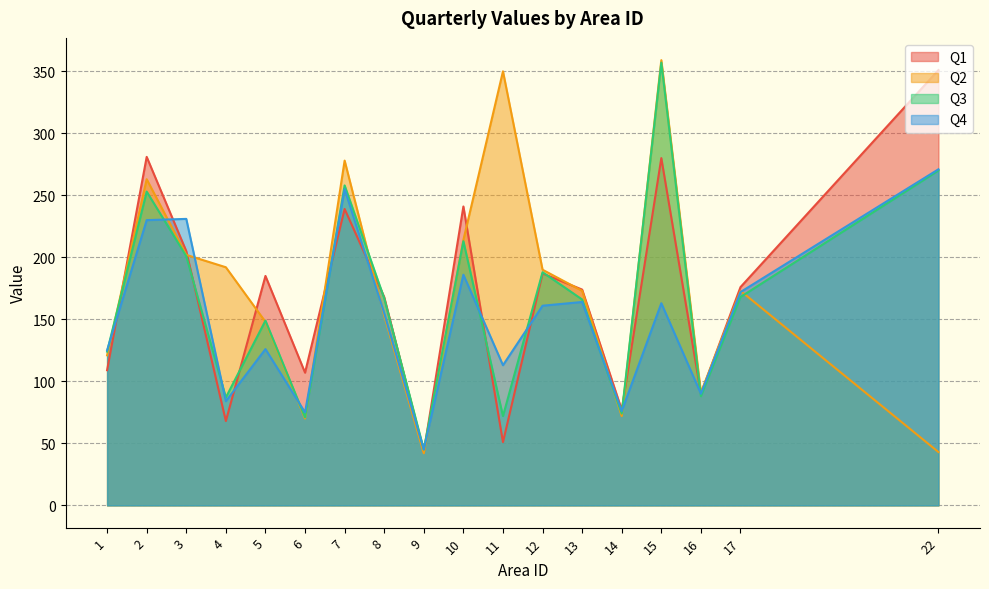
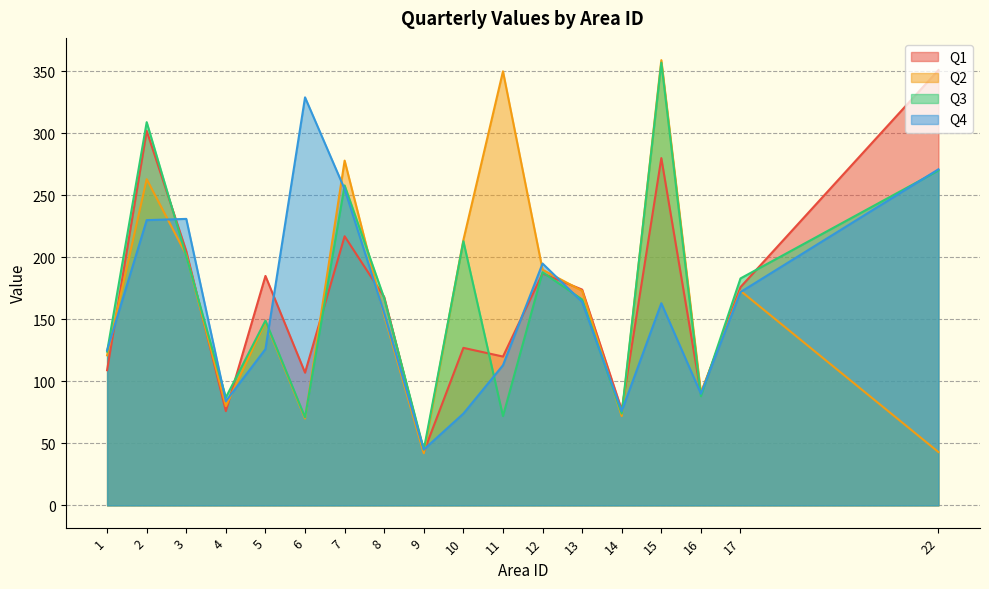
  {
    "Q1": {
      "1": 109,
-     "2": 281,
+     "2": 302,
      "3": 205,
-     "4": 68,
+     "4": 76,
      "5": 185,
      "6": 107,
-     "7": 239,
-     "10": 241,
-     "11": 51,
+     "7": 217,
+     "10": 127,
+     "11": 120,
      "15": 280,
      "17": 176
    },
    "Q2": {
      "1": 121,
      "2": 263,
-     "4": 192,
+     "4": 80,
      "7": 278,
      "11": 350,
      "22": 43
    },
    "Q3": {
-     "2": 253,
+     "2": 309,
      "4": 87,
      "7": 258,
      "11": 72,
-     "17": 168
+     "17": 183
    },
    "Q4": {
      "2": 230,
      "3": 231,
      "4": 84,
      "5": 126,
-     "6": 75,
+     "6": 329,
      "7": 255,
-     "10": 186,
+     "10": 74,
      "11": 113,
-     "12": 161,
+     "12": 195,
      "15": 163
    }
  }
